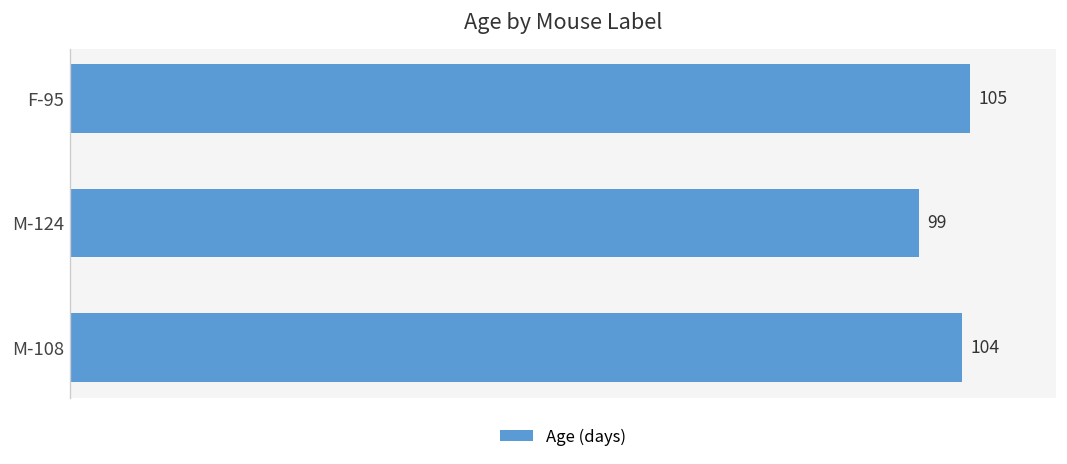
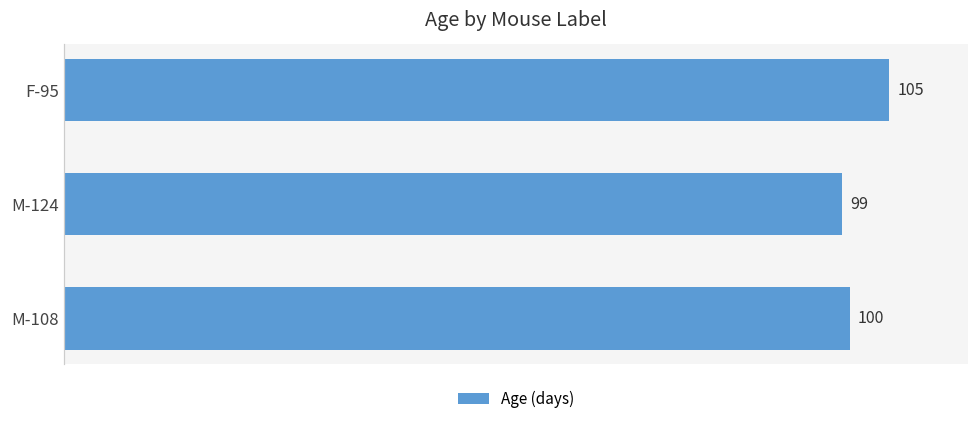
  {
    "F-95": 105,
    "M-124": 99,
-   "M-108": 104
+   "M-108": 100
  }
